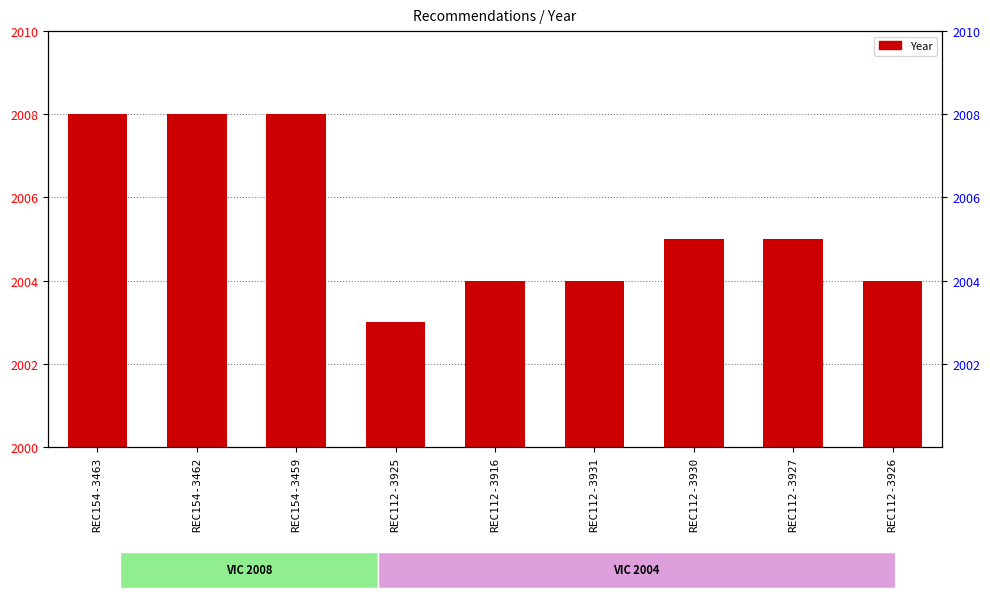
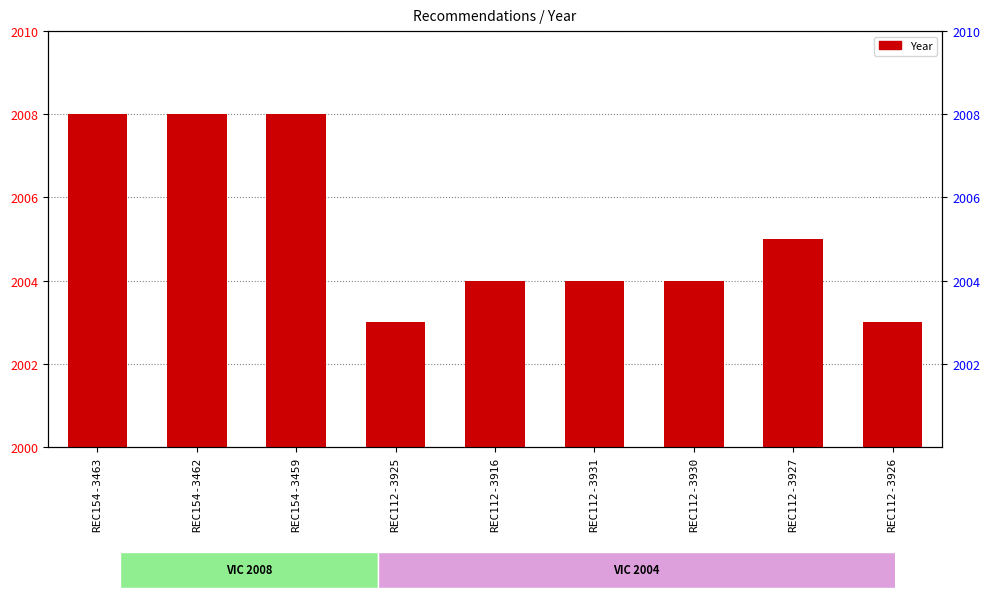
  {
    "REC154-3463": 2008,
    "REC154-3462": 2008,
    "REC154-3459": 2008,
    "REC112-3925": 2003,
    "REC112-3916": 2004,
    "REC112-3931": 2004,
-   "REC112-3930": 2005,
+   "REC112-3930": 2004,
    "REC112-3927": 2005,
-   "REC112-3926": 2004
+   "REC112-3926": 2003
  }
